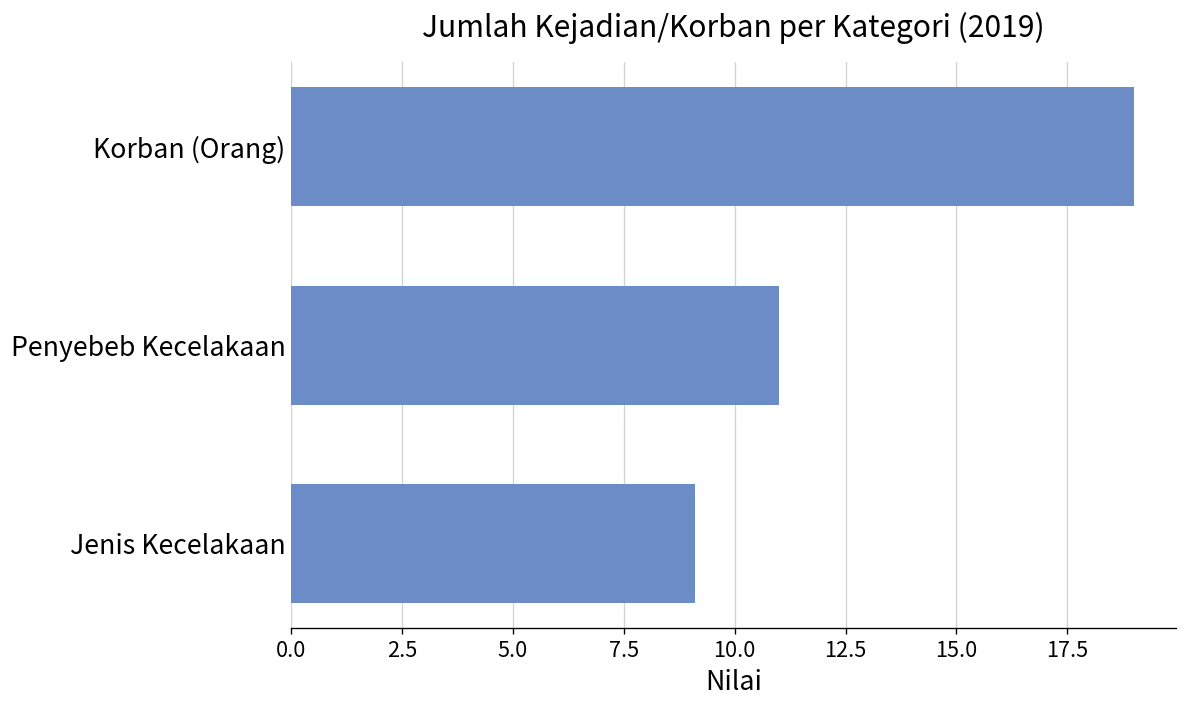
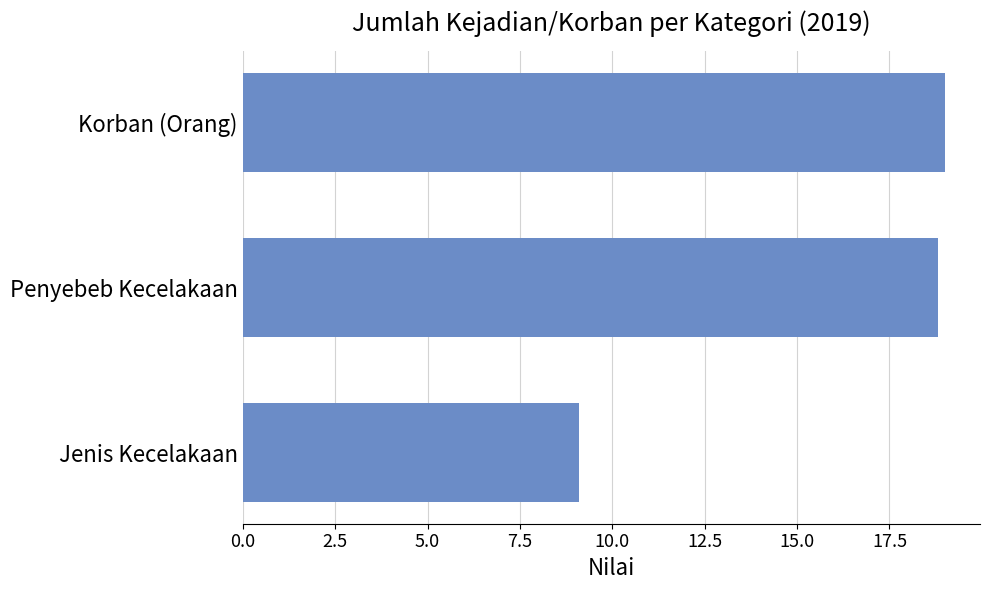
  {
    "Korban (Orang)": 19.0,
-   "Penyebeb Kecelakaan": 11.0,
+   "Penyebeb Kecelakaan": 18.8,
    "Jenis Kecelakaan": 9.1
  }
